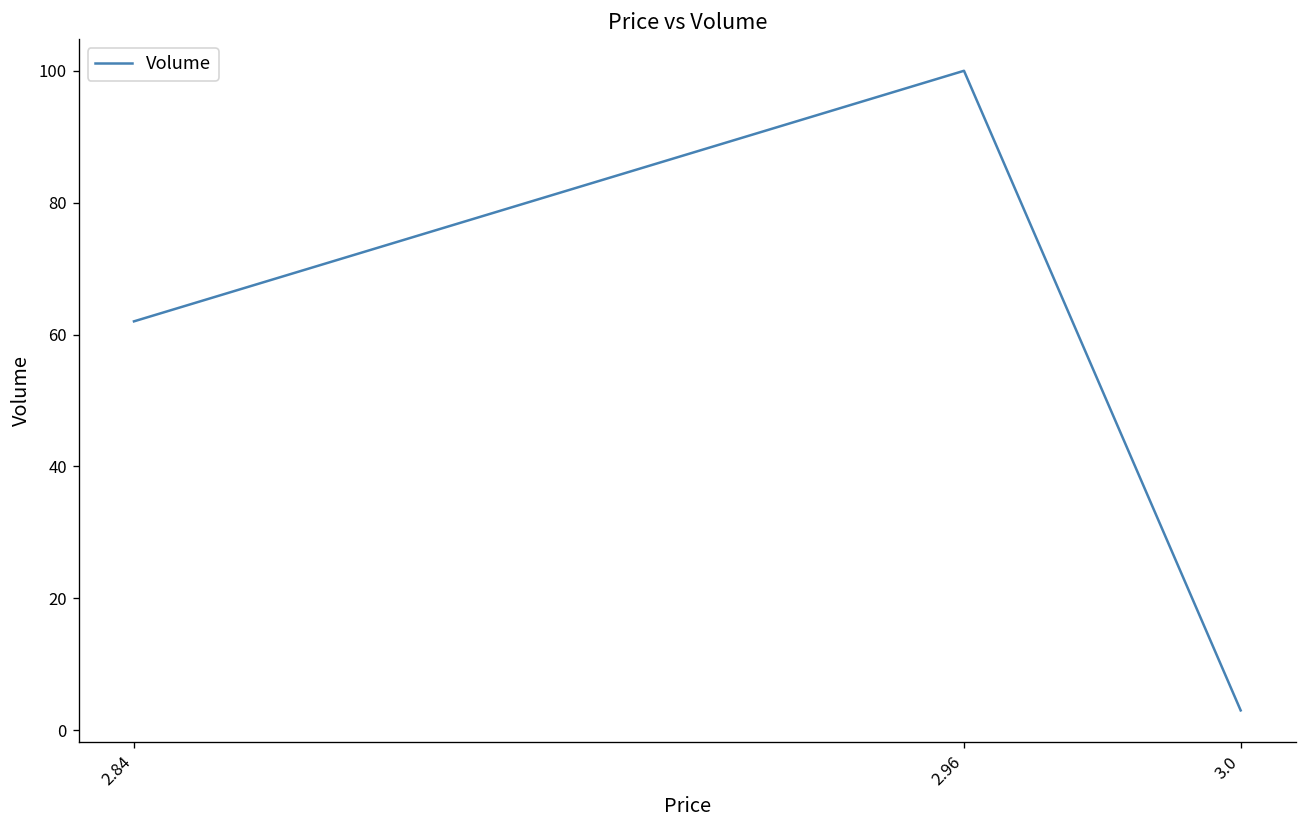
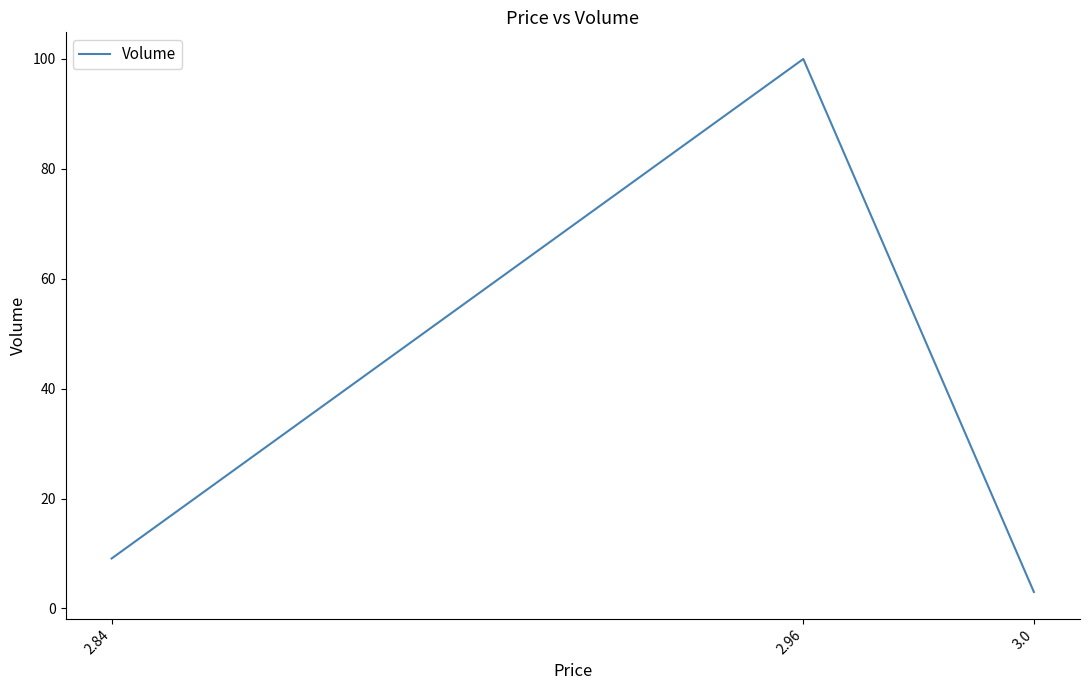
  {
-   "2.84": 62,
+   "2.84": 9,
    "2.96": 100,
    "3.0": 3
  }
